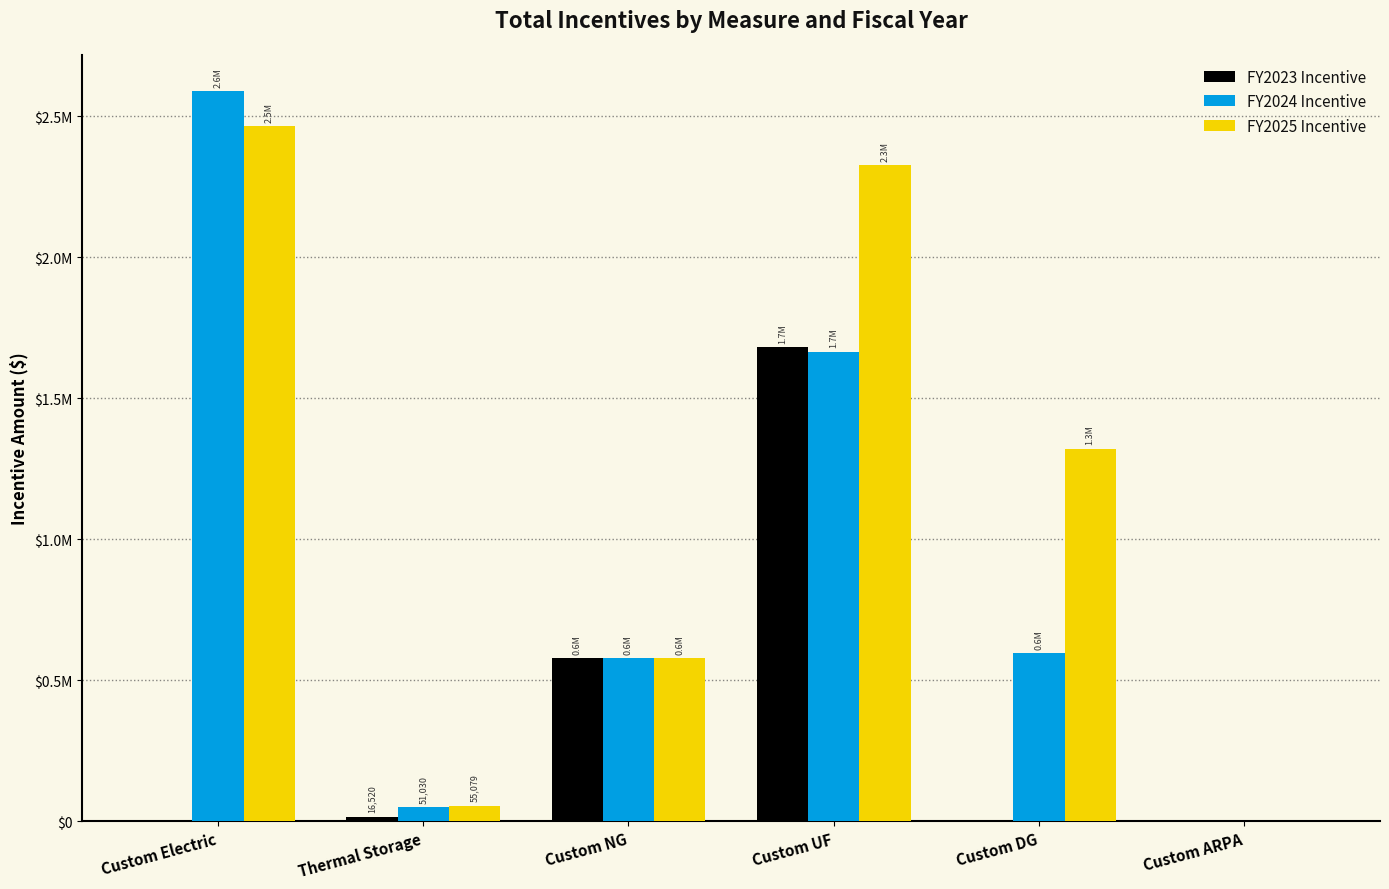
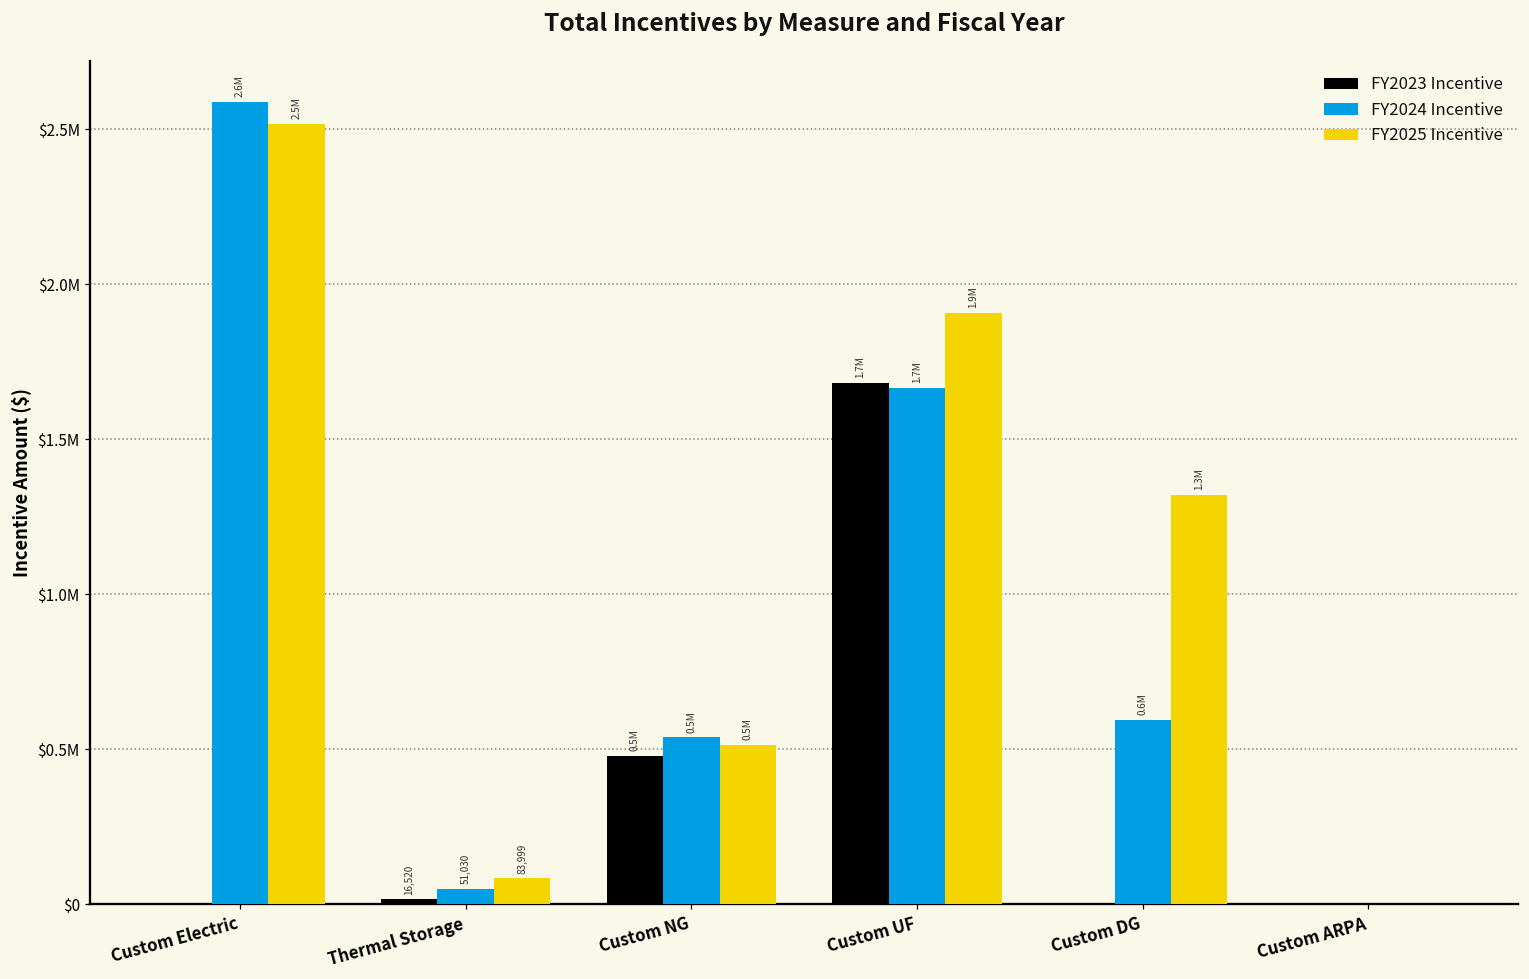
  {
    "FY2023 Incentive": {
      "Thermal Storage": "16,520",
-     "Custom NG": "0.6M",
+     "Custom NG": "0.5M",
      "Custom UF": "1.7M"
    },
    "FY2024 Incentive": {
      "Custom Electric": "2.6M",
      "Thermal Storage": "51,030",
-     "Custom NG": "0.6M",
+     "Custom NG": "0.5M",
      "Custom UF": "1.7M",
      "Custom DG": "0.6M"
    },
    "FY2025 Incentive": {
-     "Custom Electric": "$2470000",
-     "Thermal Storage": "55,079",
-     "Custom NG": "0.6M",
-     "Custom UF": "2.3M",
+     "Custom Electric": "$2520000",
+     "Thermal Storage": "83,999",
+     "Custom NG": "0.5M",
+     "Custom UF": "1.9M",
      "Custom DG": "1.3M"
    }
  }
